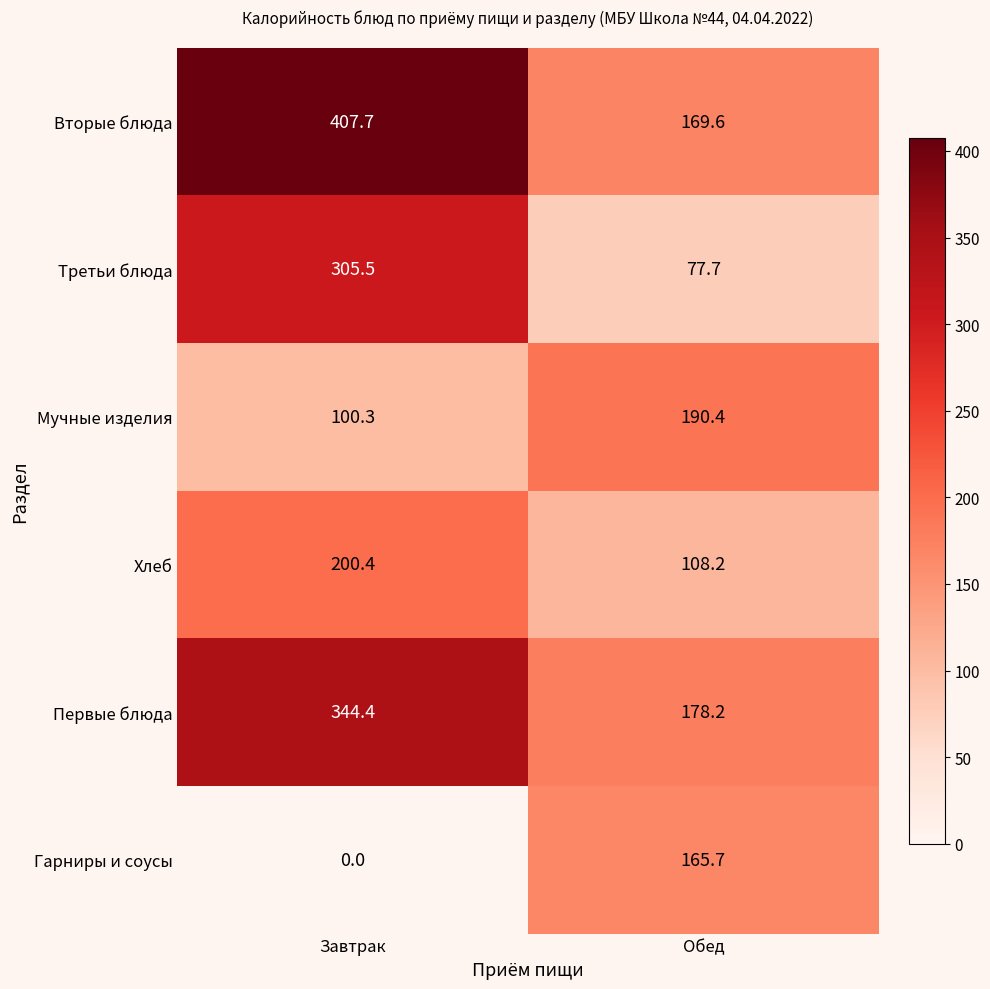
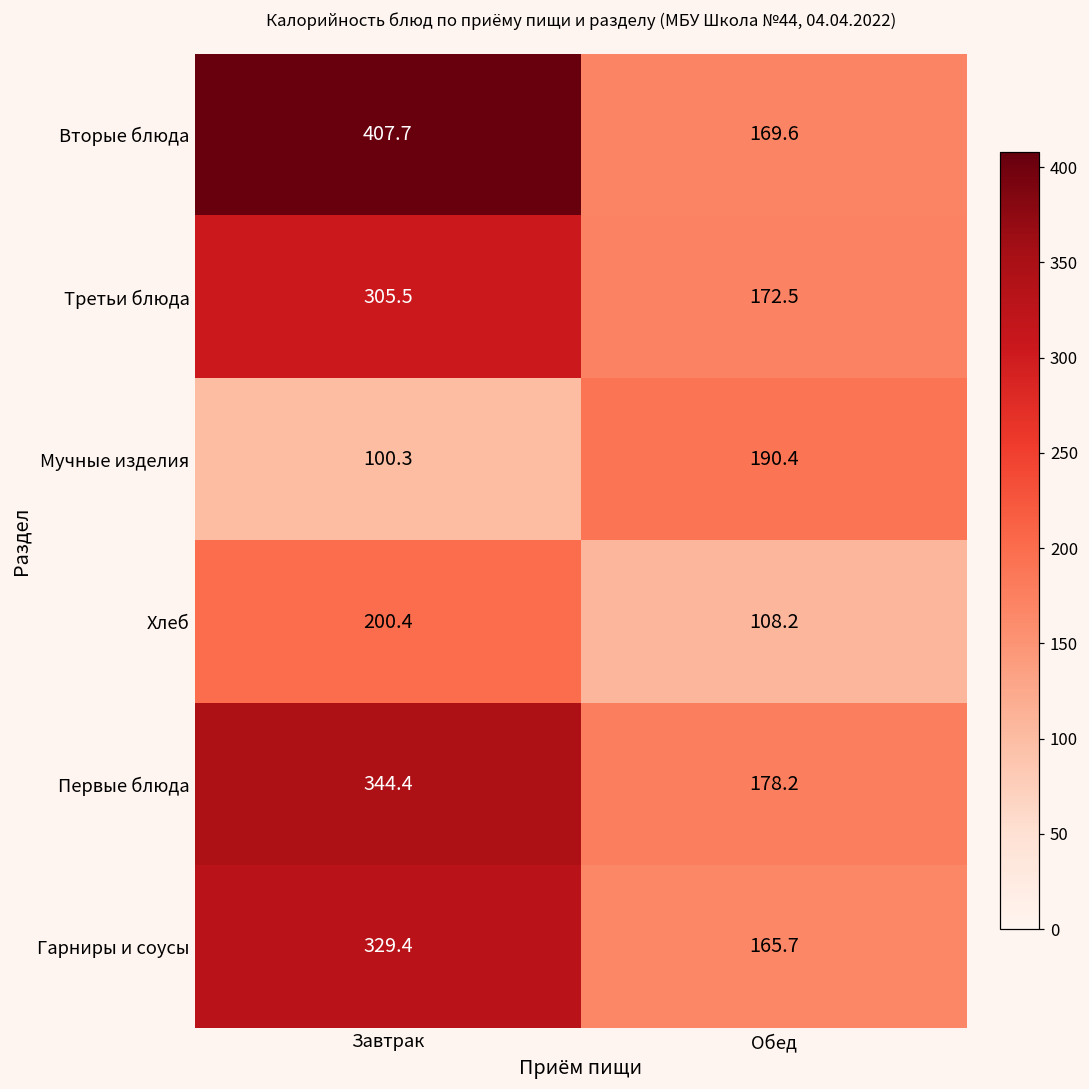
  {
    "Вторые блюда": {
      "Завтрак": 407.7,
      "Обед": 169.6
    },
    "Третьи блюда": {
      "Завтрак": 305.5,
-     "Обед": 77.7
+     "Обед": 172.5
    },
    "Мучные изделия": {
      "Завтрак": 100.3,
      "Обед": 190.4
    },
    "Хлеб": {
      "Завтрак": 200.4,
      "Обед": 108.2
    },
    "Первые блюда": {
      "Завтрак": 344.4,
      "Обед": 178.2
    },
    "Гарниры и соусы": {
-     "Завтрак": 0.0,
+     "Завтрак": 329.4,
      "Обед": 165.7
    }
  }
